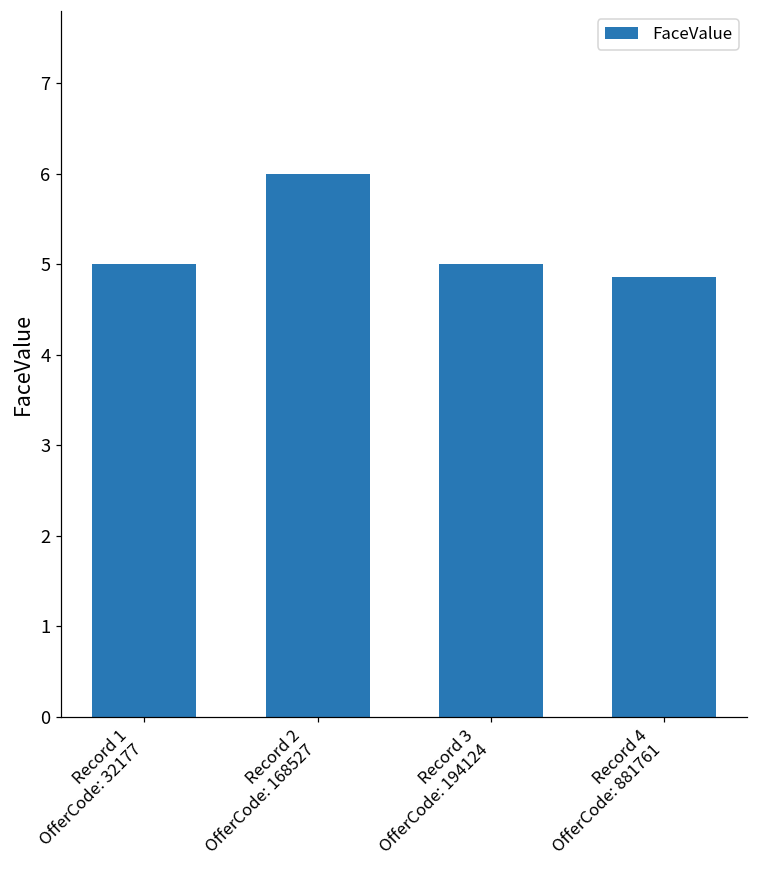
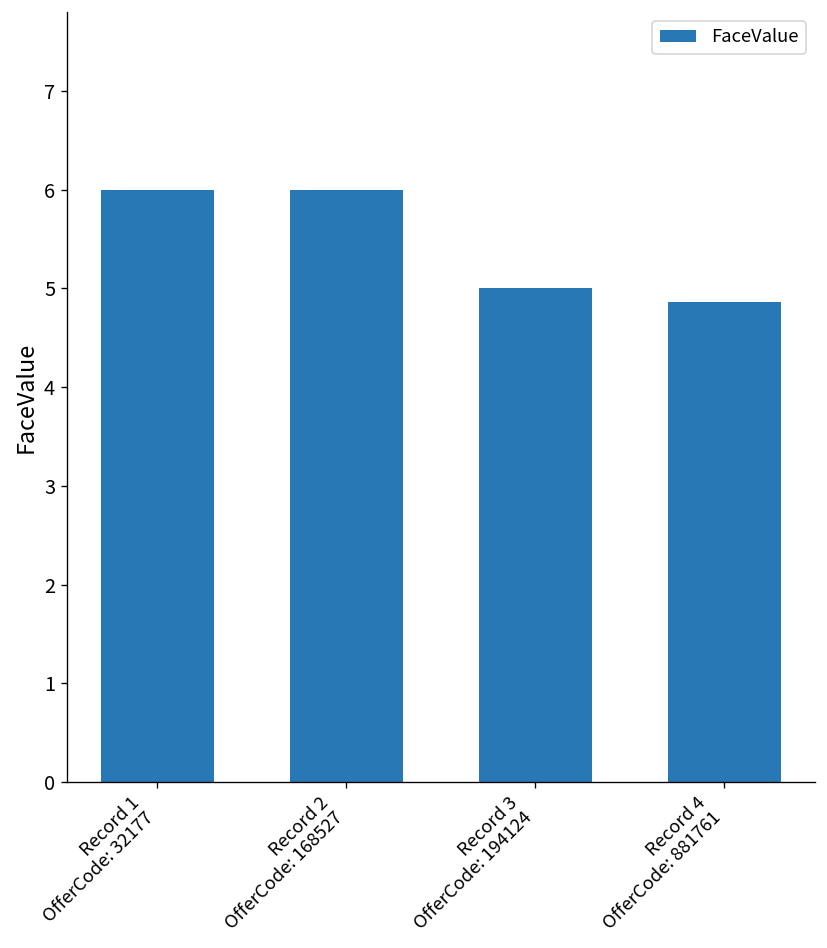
  {
-   "Record 1 OfferCode: 32177": 5,
+   "Record 1 OfferCode: 32177": 6,
    "Record 2 OfferCode: 168527": 6,
    "Record 3 OfferCode: 194124": 5,
    "Record 4 OfferCode: 881761": 4.9
  }
